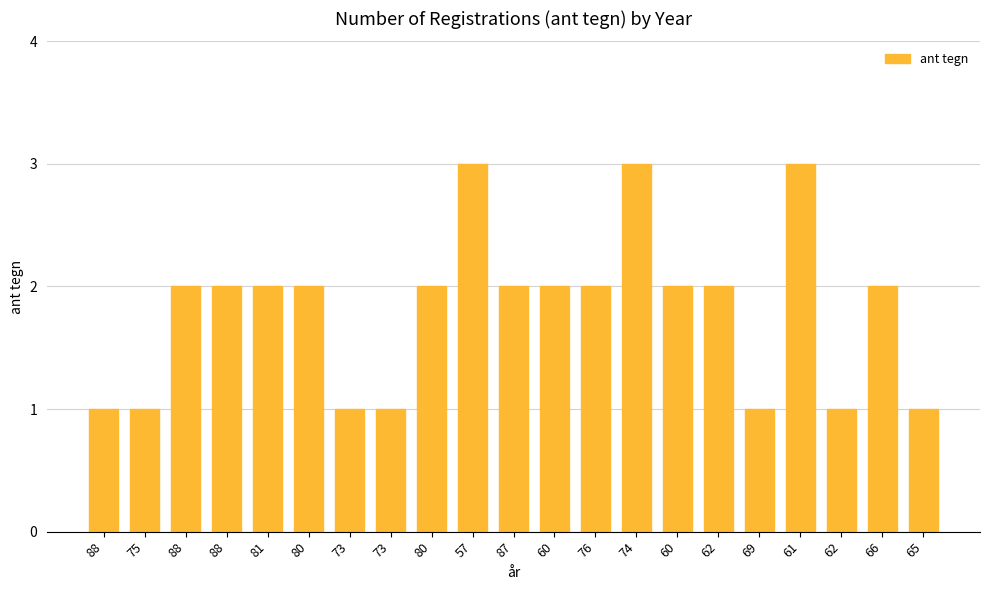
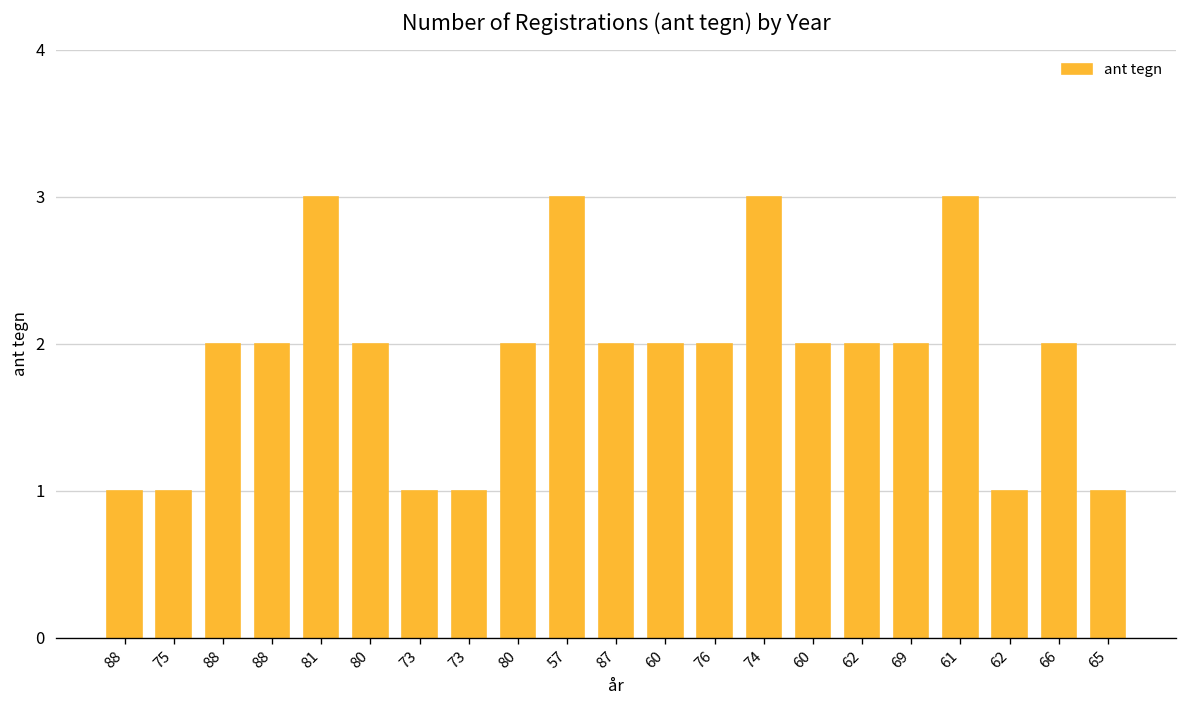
  {
    "75": 1,
-   "81": 2,
+   "81": 3,
    "57": 3,
    "87": 2,
    "76": 2,
    "74": 3,
-   "69": 1,
+   "69": 2,
    "61": 3,
    "66": 2,
    "65": 1
  }
